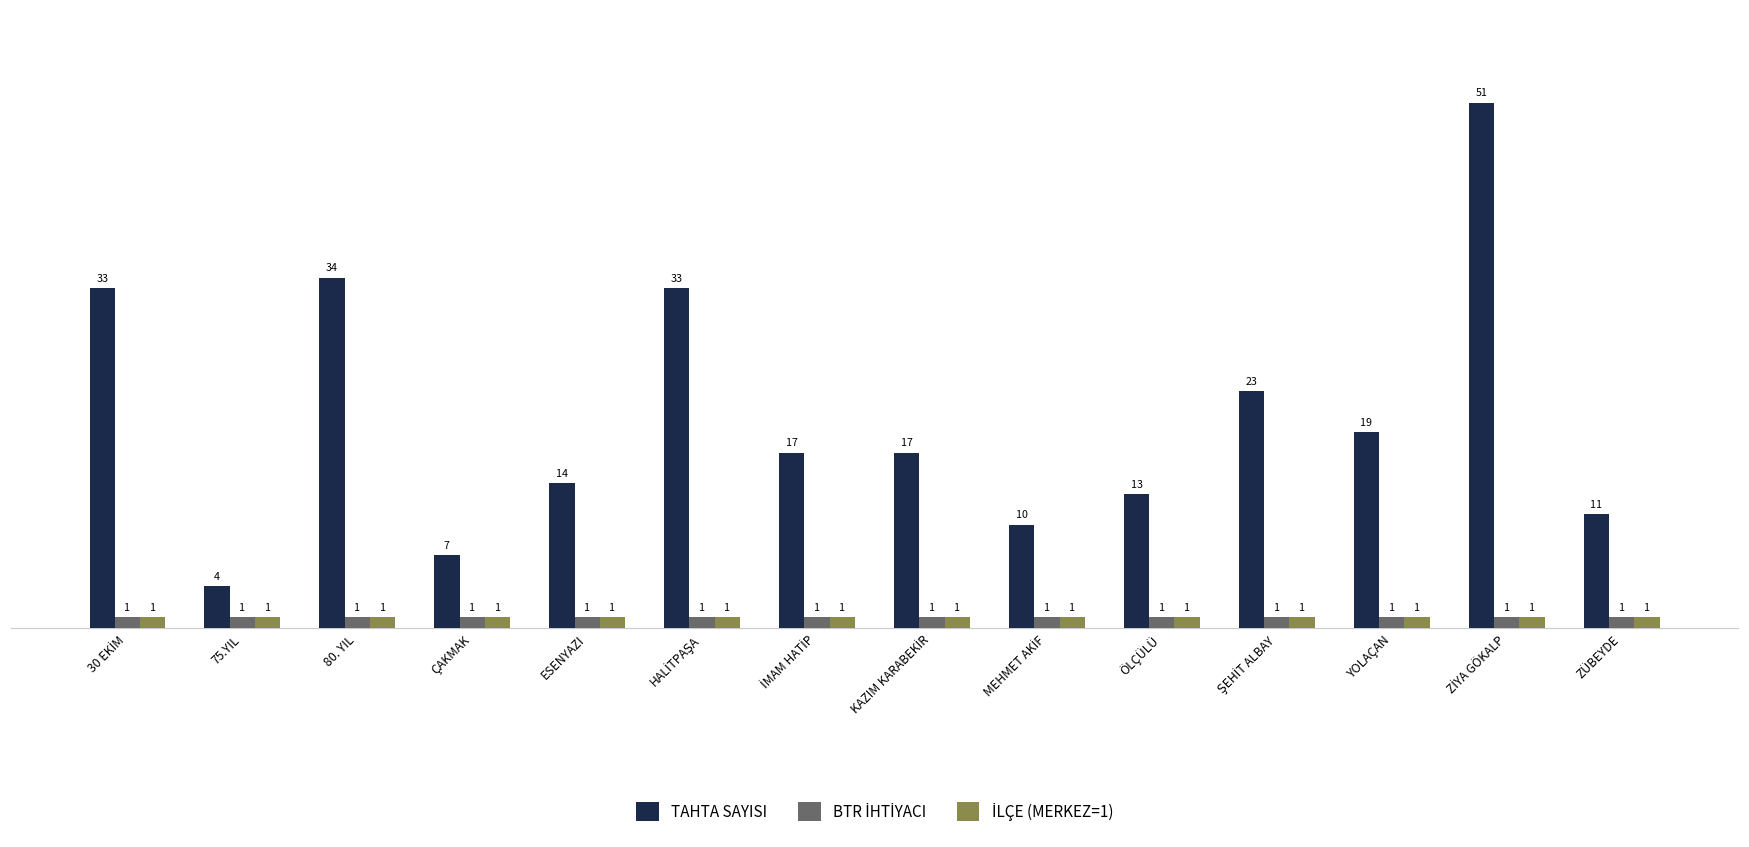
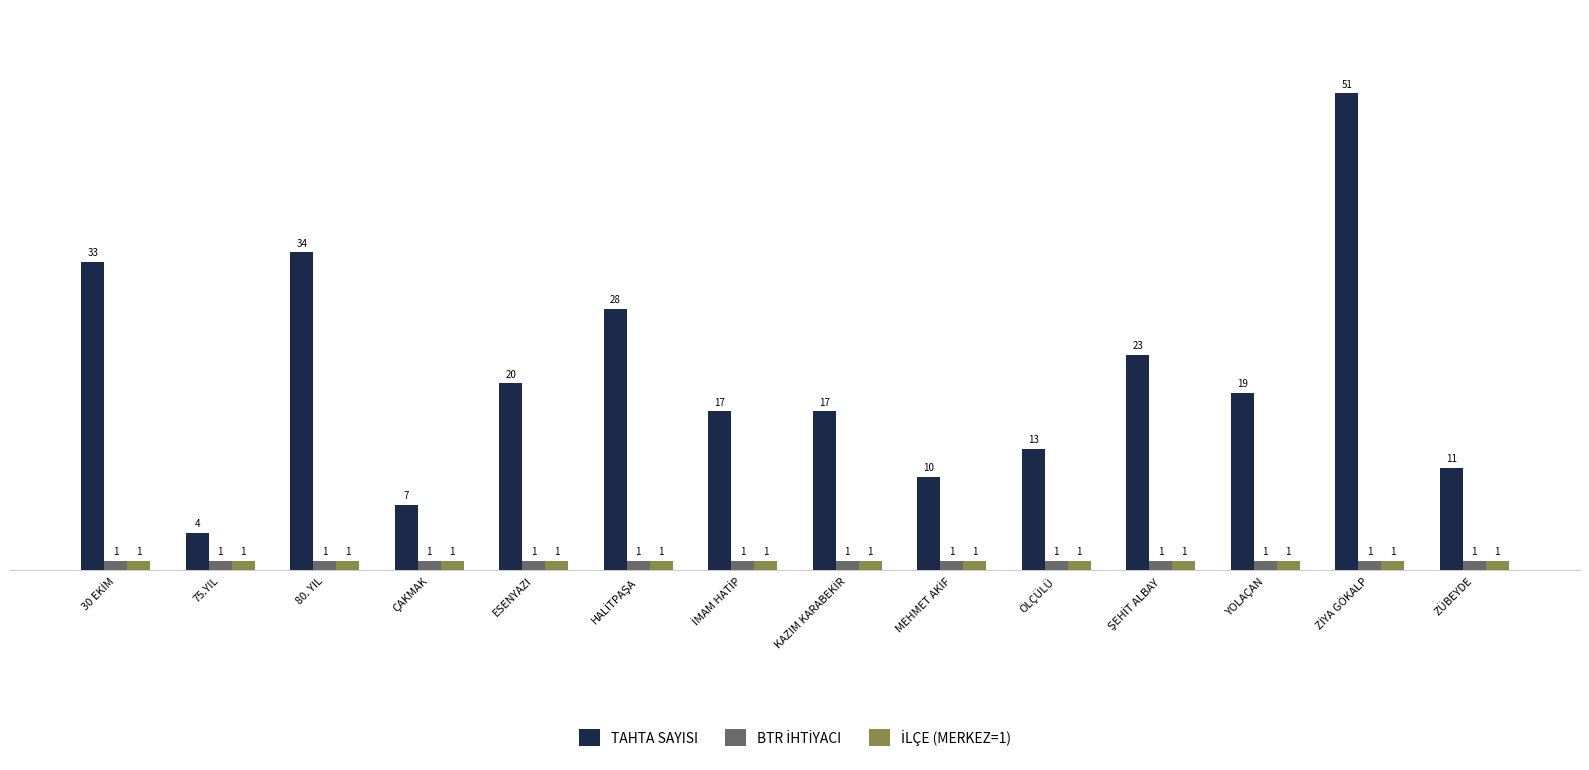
  {
    "TAHTA SAYISI": {
      "30 EKİM": 33,
      "75.YIL": 4,
      "80. YIL": 34,
      "ÇAKMAK": 7,
-     "ESENYAZI": 14,
-     "HALİTPAŞA": 33,
+     "ESENYAZI": 20,
+     "HALİTPAŞA": 28,
      "İMAM HATİP": 17,
      "KAZIM KARABEKİR": 17,
      "MEHMET AKİF": 10,
      "ÖLÇÜLÜ": 13,
      "ŞEHİT ALBAY": 23,
      "YOLAÇAN": 19,
      "ZİYA GÖKALP": 51,
      "ZÜBEYDE": 11
    }
  }
